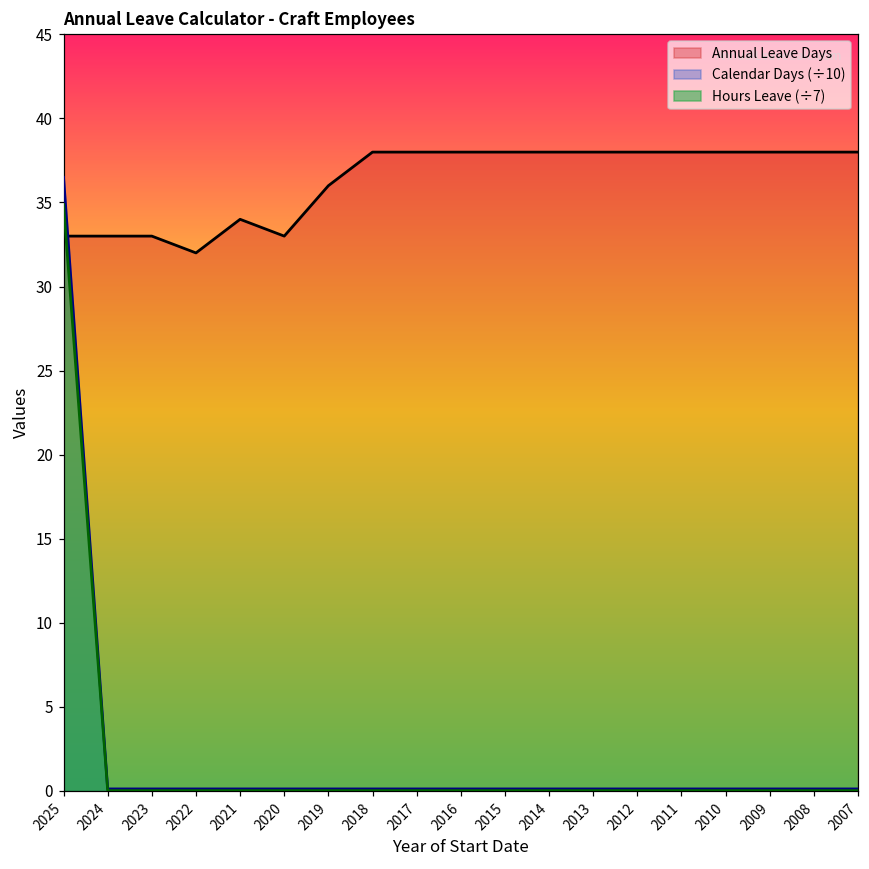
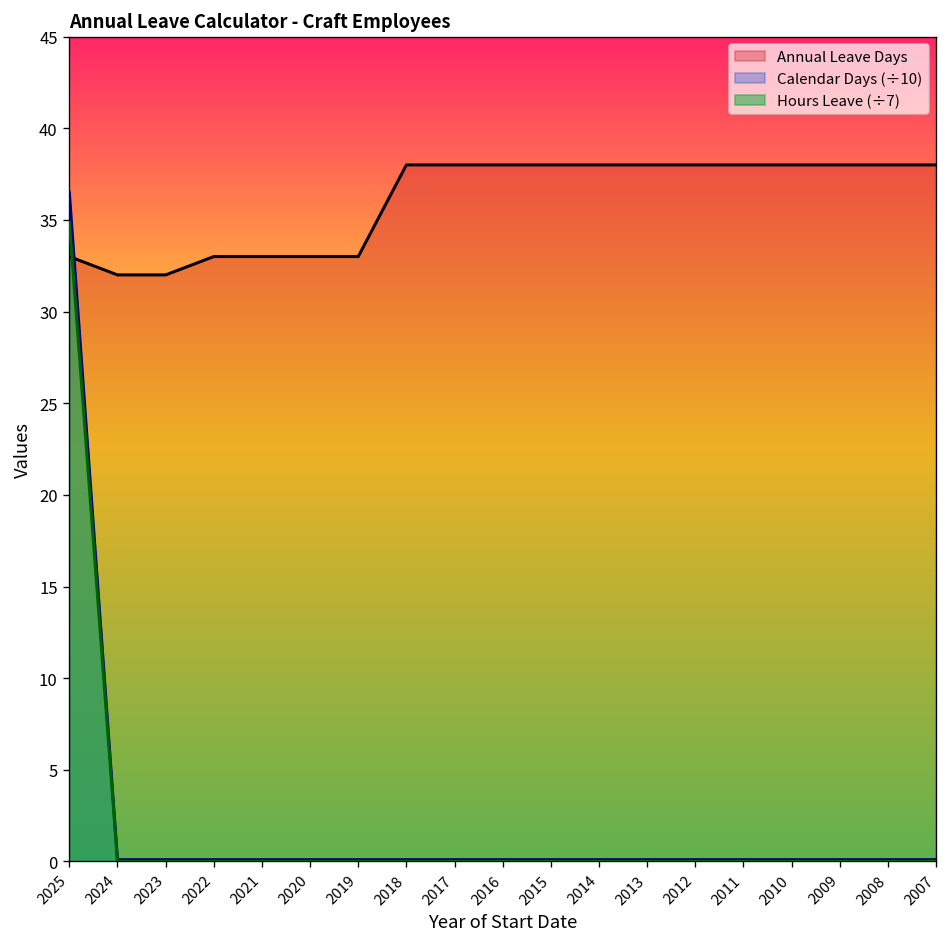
  {
    "Annual Leave Days": {
      "2025": 33,
-     "2024": 33,
-     "2023": 33,
-     "2022": 32,
-     "2021": 34,
+     "2024": 32,
+     "2023": 32,
+     "2022": 33,
+     "2021": 33,
      "2020": 33,
-     "2019": 36,
+     "2019": 33,
      "2018": 38,
      "2017": 38,
      "2016": 38,
      "2015": 38,
      "2014": 38,
      "2013": 38,
      "2012": 38,
      "2011": 38,
      "2010": 38,
      "2009": 38,
      "2008": 38,
      "2007": 38
    },
    "Calendar Days (÷10)": {
      "2025": 36.5
    },
    "Hours Leave (÷7)": {
      "2025": 35
    }
  }
